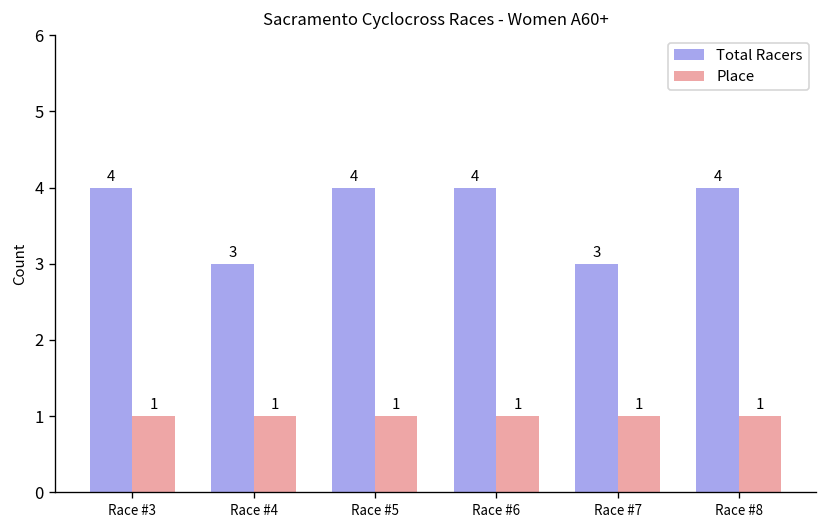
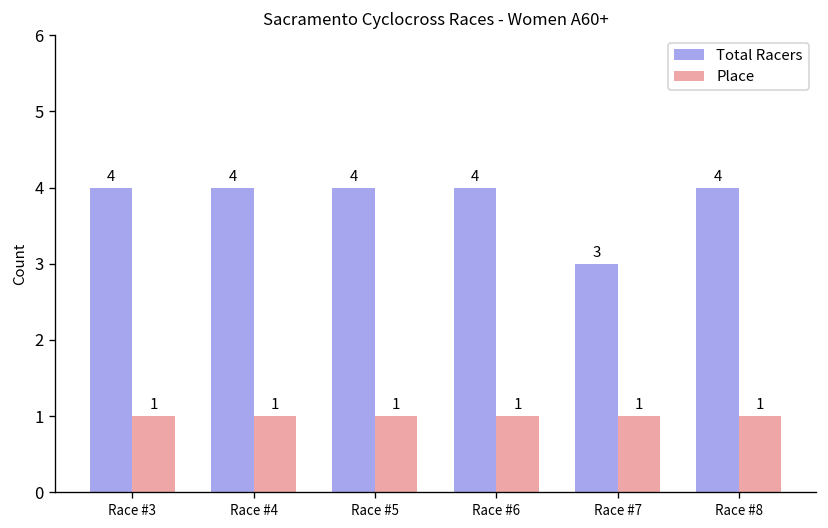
  {
    "Total Racers": {
      "Race #3": 4,
-     "Race #4": 3,
+     "Race #4": 4,
      "Race #5": 4,
      "Race #6": 4,
      "Race #7": 3,
      "Race #8": 4
    },
    "Place": {
      "Race #3": 1,
      "Race #4": 1,
      "Race #5": 1,
      "Race #6": 1,
      "Race #7": 1,
      "Race #8": 1
    }
  }
